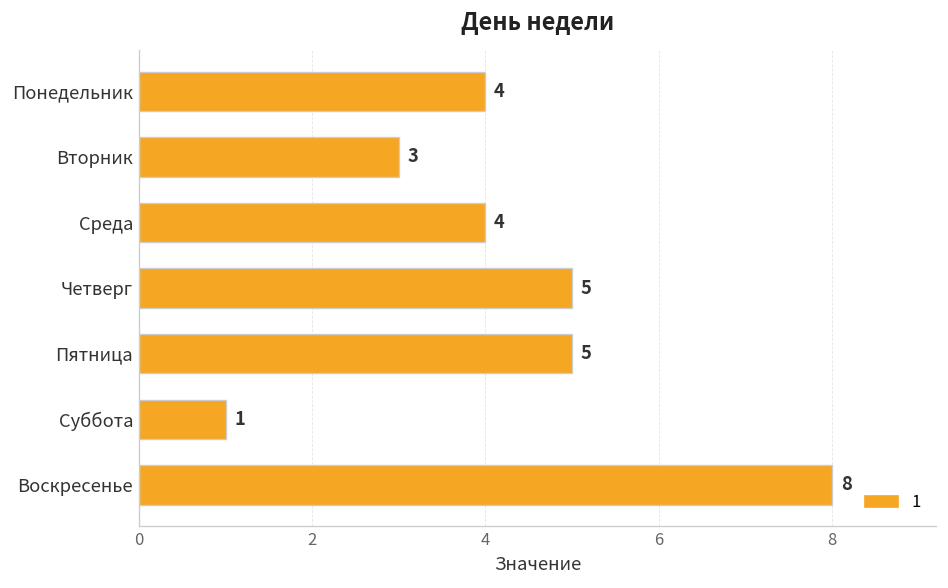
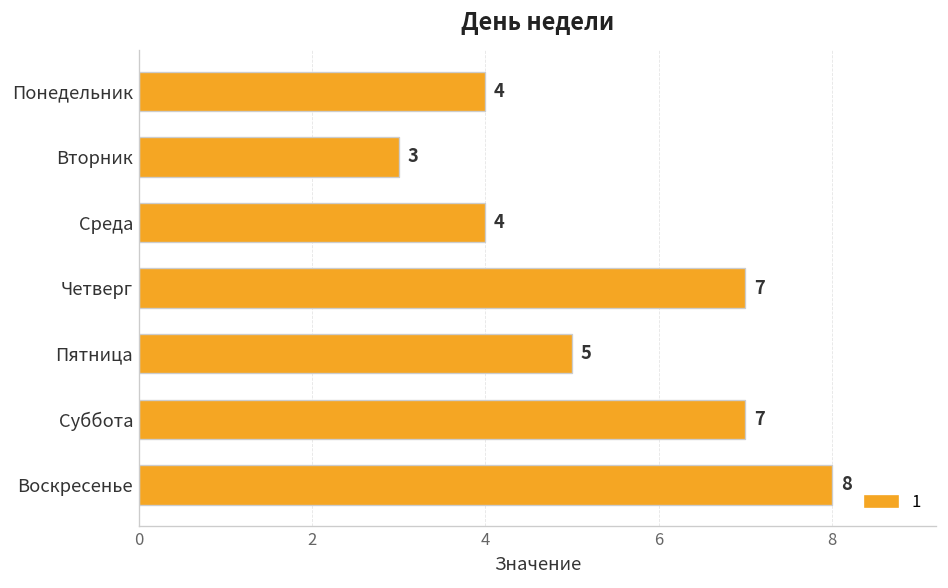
  {
    "Понедельник": 4,
    "Вторник": 3,
    "Среда": 4,
-   "Четверг": 5,
+   "Четверг": 7,
    "Пятница": 5,
-   "Суббота": 1,
+   "Суббота": 7,
    "Воскресенье": 8
  }
